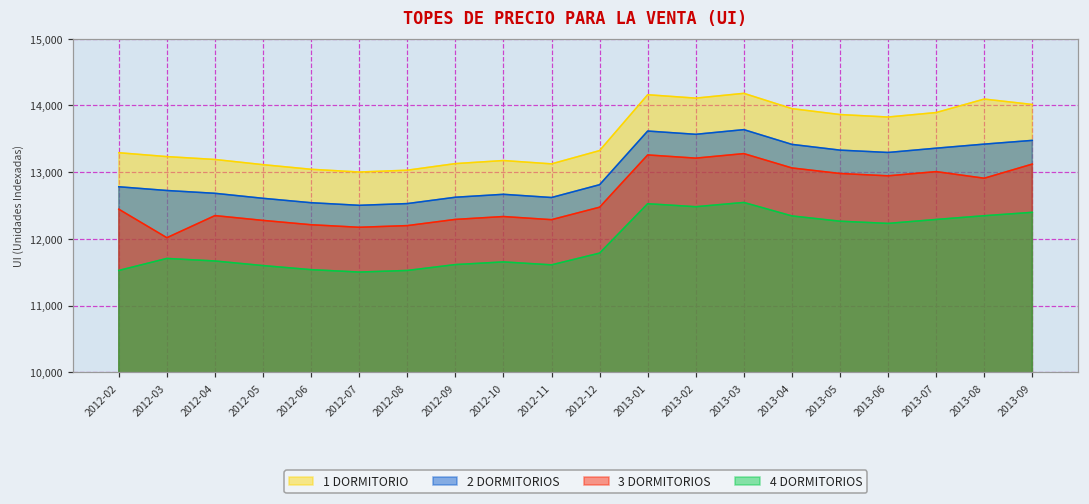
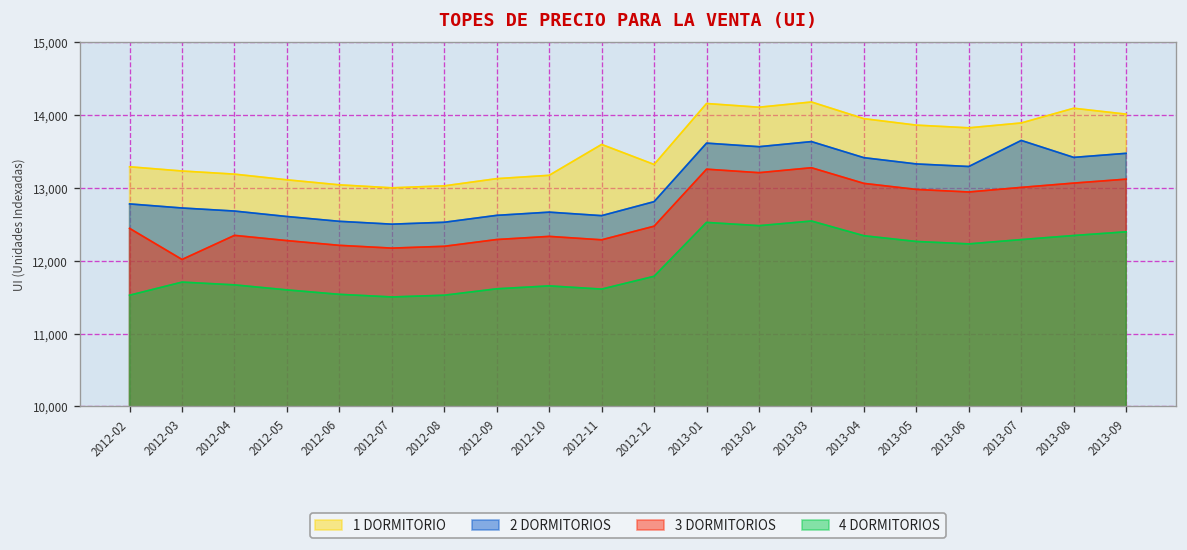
  {
    "1 DORMITORIO": {
      "2012-02": "13,300",
      "2012-03": "13,200",
      "2012-04": "13,200",
      "2012-05": "13,100",
      "2012-06": "13,000",
      "2012-07": "13,000",
      "2012-08": "13,000",
      "2012-09": "13,100",
      "2012-10": "13,200",
-     "2012-11": "13,100",
+     "2012-11": "13,600",
      "2012-12": "13,300",
      "2013-01": "14,200",
      "2013-02": "14,100",
      "2013-03": "14,200",
      "2013-04": "14,000",
      "2013-05": "13,900",
      "2013-06": "13,800",
      "2013-07": "13,900",
      "2013-08": "14,100",
      "2013-09": "14,000"
    },
    "2 DORMITORIOS": {
      "2012-02": "12,800",
      "2012-03": "12,700",
      "2012-04": "12,700",
      "2012-05": "12,600",
      "2012-06": "12,500",
      "2012-07": "12,500",
      "2012-08": "12,500",
      "2012-09": "12,600",
      "2012-10": "12,700",
      "2012-11": "12,600",
      "2012-12": "12,800",
      "2013-01": "13,600",
      "2013-02": "13,600",
      "2013-03": "13,600",
      "2013-04": "13,400",
      "2013-05": "13,300",
      "2013-06": "13,300",
-     "2013-07": "13,400",
+     "2013-07": "13,700",
      "2013-08": "13,400",
      "2013-09": "13,500"
    },
    "3 DORMITORIOS": {
      "2012-02": "12,400",
      "2012-03": "12,000",
      "2012-04": "12,300",
      "2012-05": "12,300",
      "2012-06": "12,200",
      "2012-07": "12,200",
      "2012-08": "12,200",
      "2012-09": "12,300",
      "2012-10": "12,300",
      "2012-11": "12,300",
      "2012-12": "12,500",
      "2013-01": "13,300",
      "2013-02": "13,200",
      "2013-03": "13,300",
      "2013-04": "13,100",
      "2013-05": "13,000",
      "2013-06": "12,900",
      "2013-07": "13,000",
-     "2013-08": "12,900",
+     "2013-08": "13,100",
      "2013-09": "13,100"
    },
    "4 DORMITORIOS": {
      "2012-02": "11,500",
      "2012-03": "11,700",
      "2012-04": "11,700",
      "2012-05": "11,600",
      "2012-06": "11,500",
      "2012-07": "11,500",
      "2012-08": "11,500",
      "2012-09": "11,600",
      "2012-10": "11,700",
      "2012-11": "11,600",
      "2012-12": "11,800",
      "2013-01": "12,500",
      "2013-02": "12,500",
      "2013-03": "12,500",
      "2013-04": "12,300",
      "2013-05": "12,300",
      "2013-06": "12,200",
      "2013-07": "12,300",
      "2013-08": "12,300",
      "2013-09": "12,400"
    }
  }
